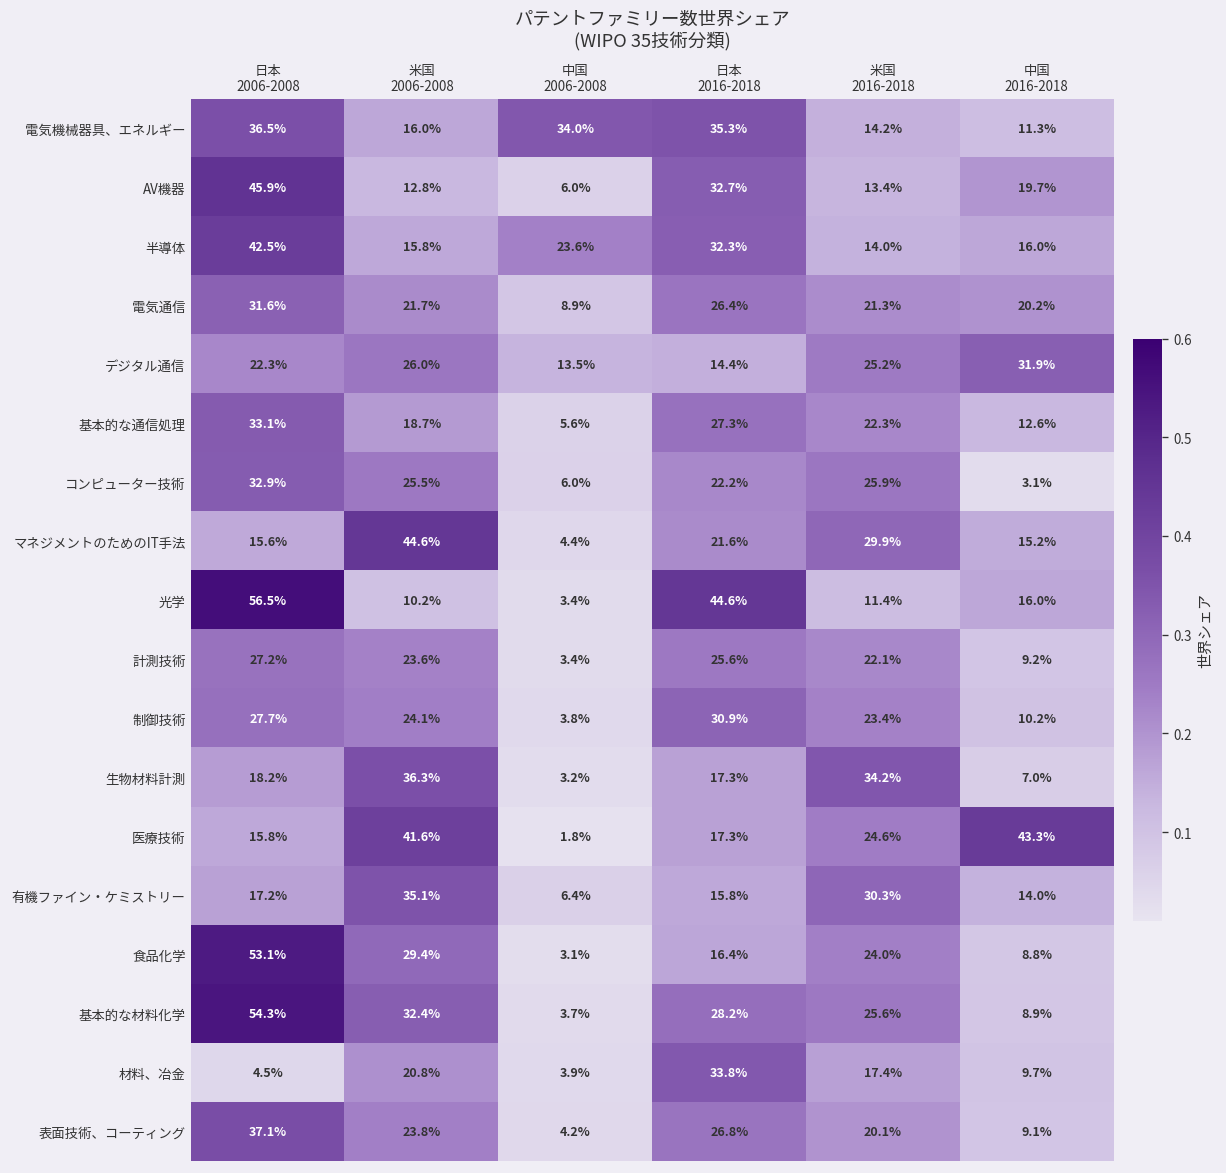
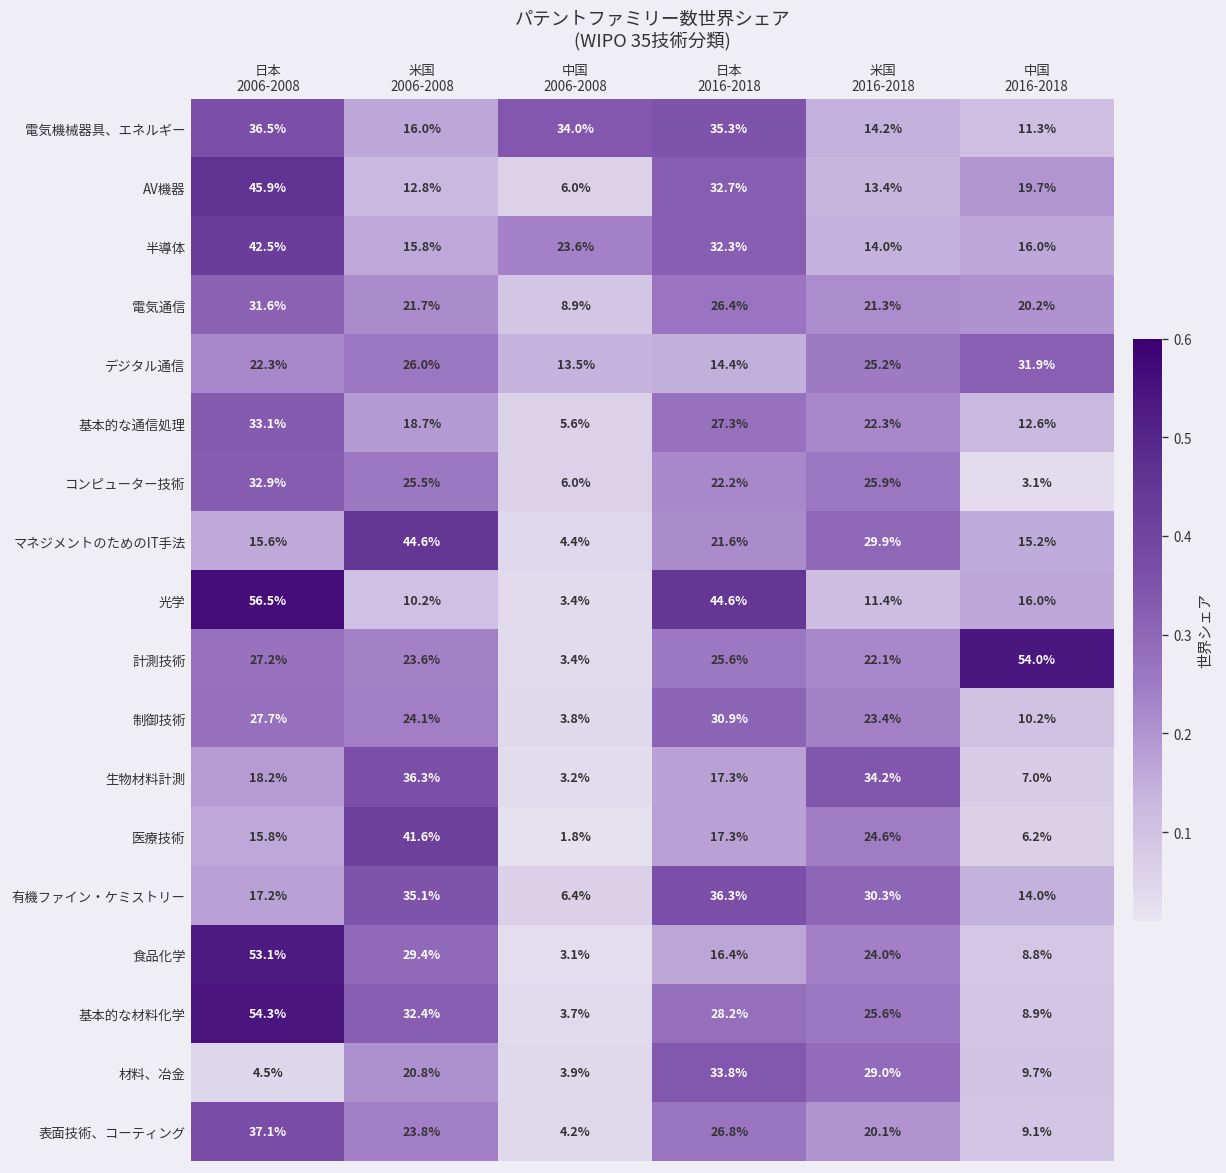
  {
    "電気機械器具、エネルギー": {
      "日本 2006-2008": "36.5%",
      "米国 2006-2008": "16.0%",
      "中国 2006-2008": "34.0%",
      "日本 2016-2018": "35.3%",
      "米国 2016-2018": "14.2%",
      "中国 2016-2018": "11.3%"
    },
    "AV機器": {
      "日本 2006-2008": "45.9%",
      "米国 2006-2008": "12.8%",
      "中国 2006-2008": "6.0%",
      "日本 2016-2018": "32.7%",
      "米国 2016-2018": "13.4%",
      "中国 2016-2018": "19.7%"
    },
    "半導体": {
      "日本 2006-2008": "42.5%",
      "米国 2006-2008": "15.8%",
      "中国 2006-2008": "23.6%",
      "日本 2016-2018": "32.3%",
      "米国 2016-2018": "14.0%",
      "中国 2016-2018": "16.0%"
    },
    "電気通信": {
      "日本 2006-2008": "31.6%",
      "米国 2006-2008": "21.7%",
      "中国 2006-2008": "8.9%",
      "日本 2016-2018": "26.4%",
      "米国 2016-2018": "21.3%",
      "中国 2016-2018": "20.2%"
    },
    "デジタル通信": {
      "日本 2006-2008": "22.3%",
      "米国 2006-2008": "26.0%",
      "中国 2006-2008": "13.5%",
      "日本 2016-2018": "14.4%",
      "米国 2016-2018": "25.2%",
      "中国 2016-2018": "31.9%"
    },
    "基本的な通信処理": {
      "日本 2006-2008": "33.1%",
      "米国 2006-2008": "18.7%",
      "中国 2006-2008": "5.6%",
      "日本 2016-2018": "27.3%",
      "米国 2016-2018": "22.3%",
      "中国 2016-2018": "12.6%"
    },
    "コンピューター技術": {
      "日本 2006-2008": "32.9%",
      "米国 2006-2008": "25.5%",
      "中国 2006-2008": "6.0%",
      "日本 2016-2018": "22.2%",
      "米国 2016-2018": "25.9%",
      "中国 2016-2018": "3.1%"
    },
    "マネジメントのためのIT手法": {
      "日本 2006-2008": "15.6%",
      "米国 2006-2008": "44.6%",
      "中国 2006-2008": "4.4%",
      "日本 2016-2018": "21.6%",
      "米国 2016-2018": "29.9%",
      "中国 2016-2018": "15.2%"
    },
    "光学": {
      "日本 2006-2008": "56.5%",
      "米国 2006-2008": "10.2%",
      "中国 2006-2008": "3.4%",
      "日本 2016-2018": "44.6%",
      "米国 2016-2018": "11.4%",
      "中国 2016-2018": "16.0%"
    },
    "計測技術": {
      "日本 2006-2008": "27.2%",
      "米国 2006-2008": "23.6%",
      "中国 2006-2008": "3.4%",
      "日本 2016-2018": "25.6%",
      "米国 2016-2018": "22.1%",
-     "中国 2016-2018": "9.2%"
+     "中国 2016-2018": "54.0%"
    },
    "制御技術": {
      "日本 2006-2008": "27.7%",
      "米国 2006-2008": "24.1%",
      "中国 2006-2008": "3.8%",
      "日本 2016-2018": "30.9%",
      "米国 2016-2018": "23.4%",
      "中国 2016-2018": "10.2%"
    },
    "生物材料計測": {
      "日本 2006-2008": "18.2%",
      "米国 2006-2008": "36.3%",
      "中国 2006-2008": "3.2%",
      "日本 2016-2018": "17.3%",
      "米国 2016-2018": "34.2%",
      "中国 2016-2018": "7.0%"
    },
    "医療技術": {
      "日本 2006-2008": "15.8%",
      "米国 2006-2008": "41.6%",
      "中国 2006-2008": "1.8%",
      "日本 2016-2018": "17.3%",
      "米国 2016-2018": "24.6%",
-     "中国 2016-2018": "43.3%"
+     "中国 2016-2018": "6.2%"
    },
    "有機ファイン・ケミストリー": {
      "日本 2006-2008": "17.2%",
      "米国 2006-2008": "35.1%",
      "中国 2006-2008": "6.4%",
-     "日本 2016-2018": "15.8%",
+     "日本 2016-2018": "36.3%",
      "米国 2016-2018": "30.3%",
      "中国 2016-2018": "14.0%"
    },
    "食品化学": {
      "日本 2006-2008": "53.1%",
      "米国 2006-2008": "29.4%",
      "中国 2006-2008": "3.1%",
      "日本 2016-2018": "16.4%",
      "米国 2016-2018": "24.0%",
      "中国 2016-2018": "8.8%"
    },
    "基本的な材料化学": {
      "日本 2006-2008": "54.3%",
      "米国 2006-2008": "32.4%",
      "中国 2006-2008": "3.7%",
      "日本 2016-2018": "28.2%",
      "米国 2016-2018": "25.6%",
      "中国 2016-2018": "8.9%"
    },
    "材料、冶金": {
      "日本 2006-2008": "4.5%",
      "米国 2006-2008": "20.8%",
      "中国 2006-2008": "3.9%",
      "日本 2016-2018": "33.8%",
-     "米国 2016-2018": "17.4%",
+     "米国 2016-2018": "29.0%",
      "中国 2016-2018": "9.7%"
    },
    "表面技術、コーティング": {
      "日本 2006-2008": "37.1%",
      "米国 2006-2008": "23.8%",
      "中国 2006-2008": "4.2%",
      "日本 2016-2018": "26.8%",
      "米国 2016-2018": "20.1%",
      "中国 2016-2018": "9.1%"
    }
  }
